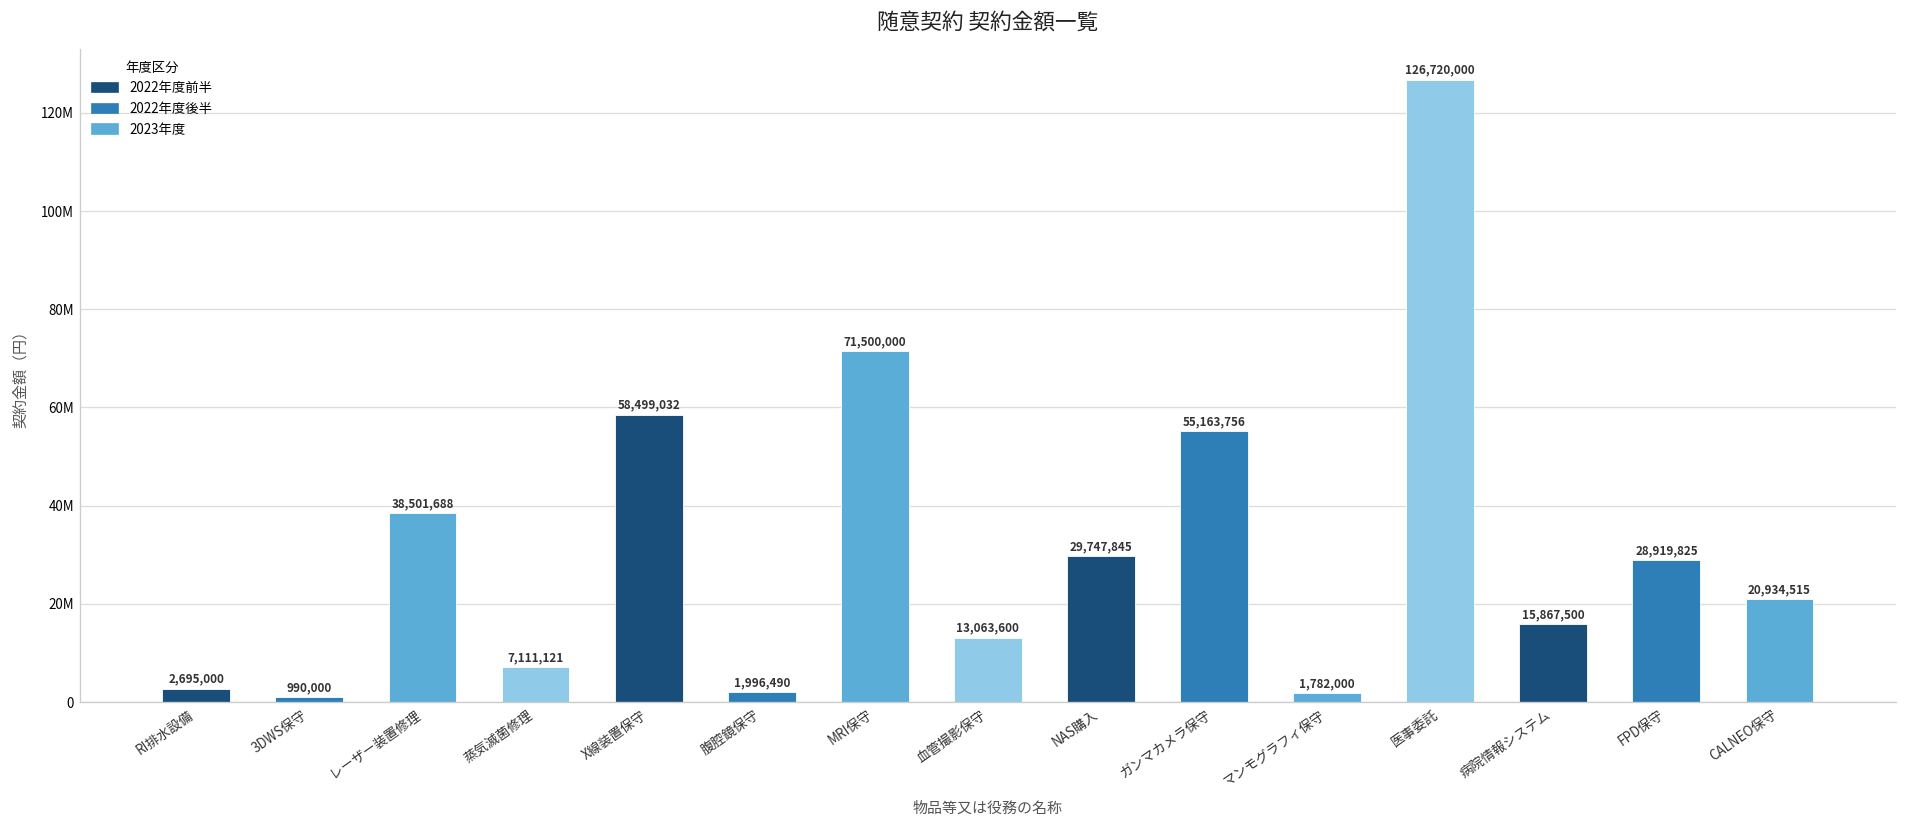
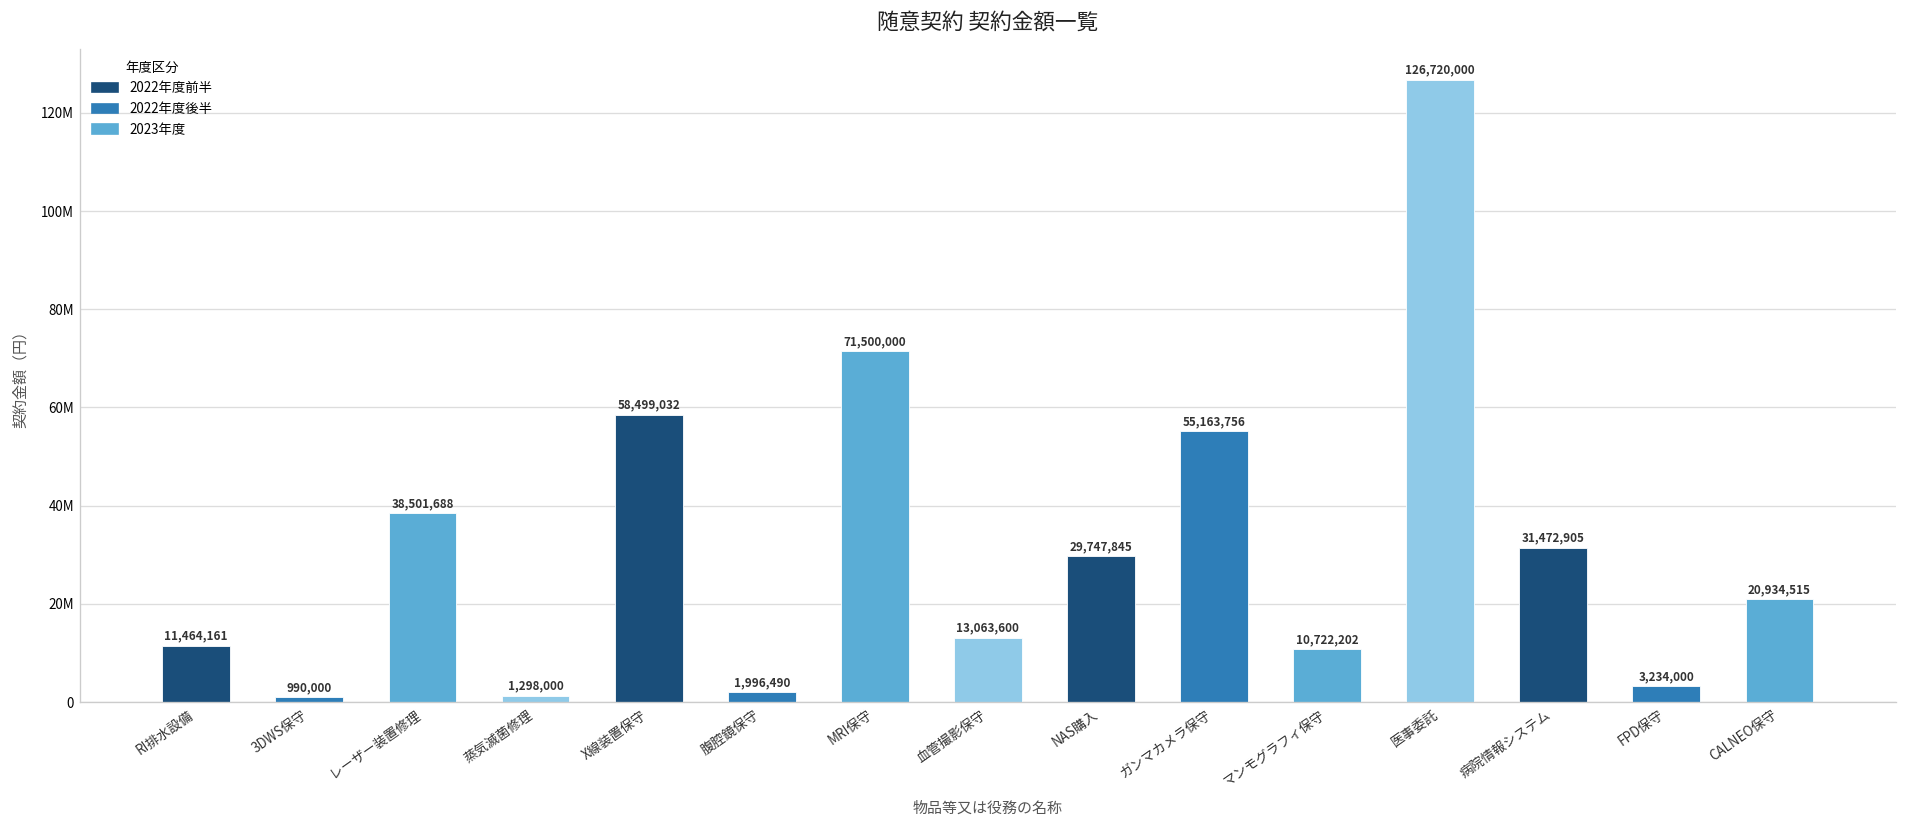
  {
-   "RI排水設備": "2,695,000",
+   "RI排水設備": "11,464,161",
    "3DWS保守": "990,000",
    "レーザー装置修理": "38,501,688",
-   "蒸気滅菌修理": "7,111,121",
+   "蒸気滅菌修理": "1,298,000",
    "X線装置保守": "58,499,032",
    "腹腔鏡保守": "1,996,490",
    "MRI保守": "71,500,000",
    "血管撮影保守": "13,063,600",
    "NAS購入": "29,747,845",
    "ガンマカメラ保守": "55,163,756",
-   "マンモグラフィ保守": "1,782,000",
+   "マンモグラフィ保守": "10,722,202",
    "医事委託": "126,720,000",
-   "病院情報システム": "15,867,500",
-   "FPD保守": "28,919,825",
+   "病院情報システム": "31,472,905",
+   "FPD保守": "3,234,000",
    "CALNEO保守": "20,934,515"
  }
